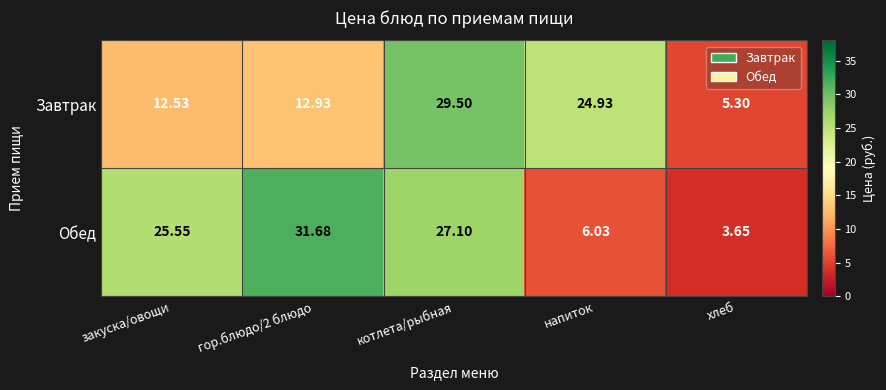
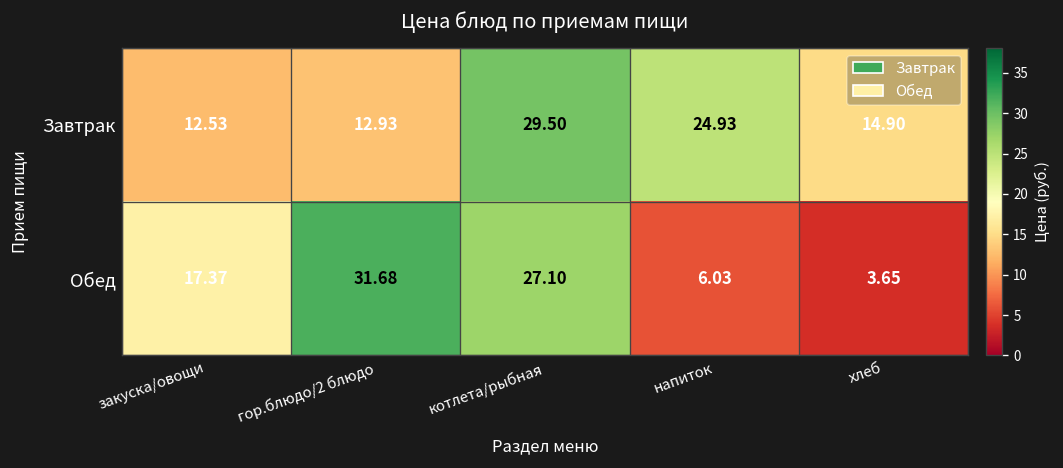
  {
    "Завтрак": {
      "закуска/овощи": 12.53,
      "гор.блюдо/2 блюдо": 12.93,
      "котлета/рыбная": 29.50,
      "напиток": 24.93,
-     "хлеб": 5.30
+     "хлеб": 14.90
    },
    "Обед": {
-     "закуска/овощи": 25.55,
+     "закуска/овощи": 17.37,
      "гор.блюдо/2 блюдо": 31.68,
      "котлета/рыбная": 27.10,
      "напиток": 6.03,
      "хлеб": 3.65
    }
  }
